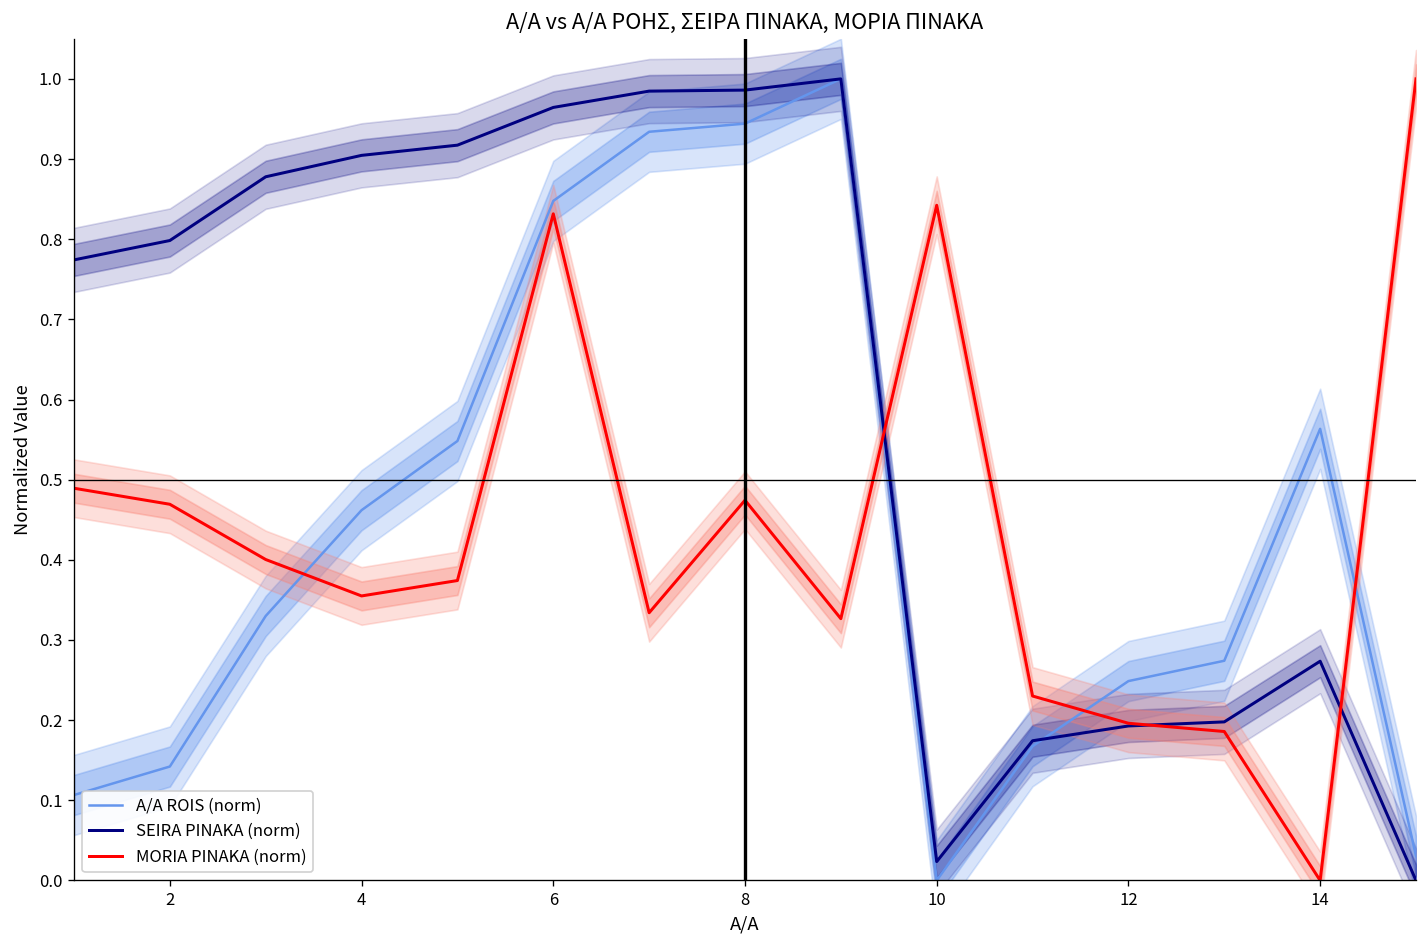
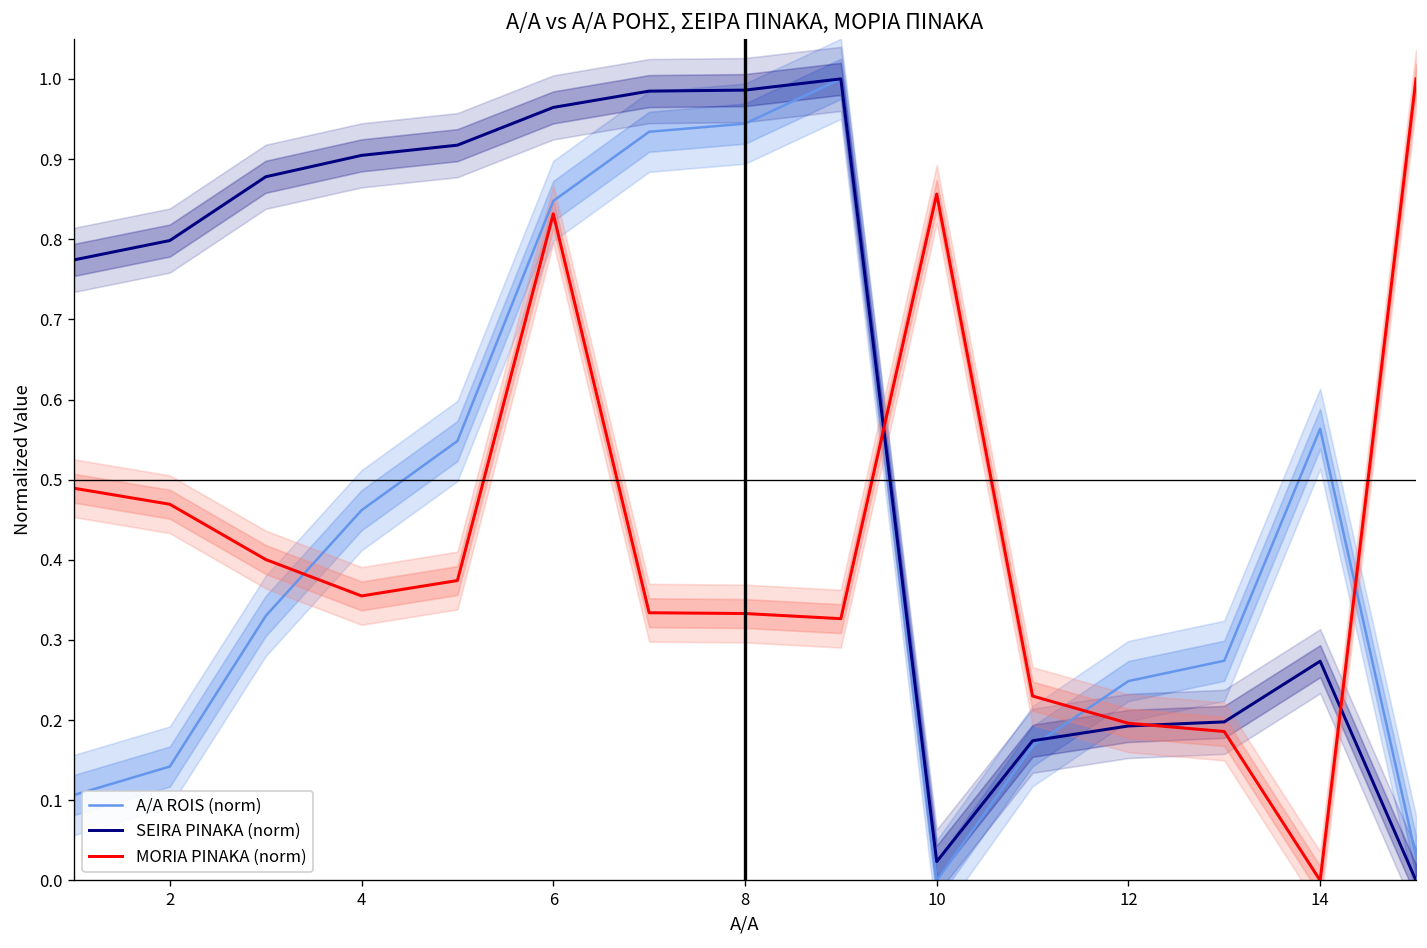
  {
    "MORIA PINAKA (norm)": {
      "2": 0.47,
      "4": 0.35,
      "6": 0.83,
-     "8": 0.47,
-     "10": 0.84,
+     "8": 0.33,
+     "10": 0.86,
      "14": 0.00
    }
  }
